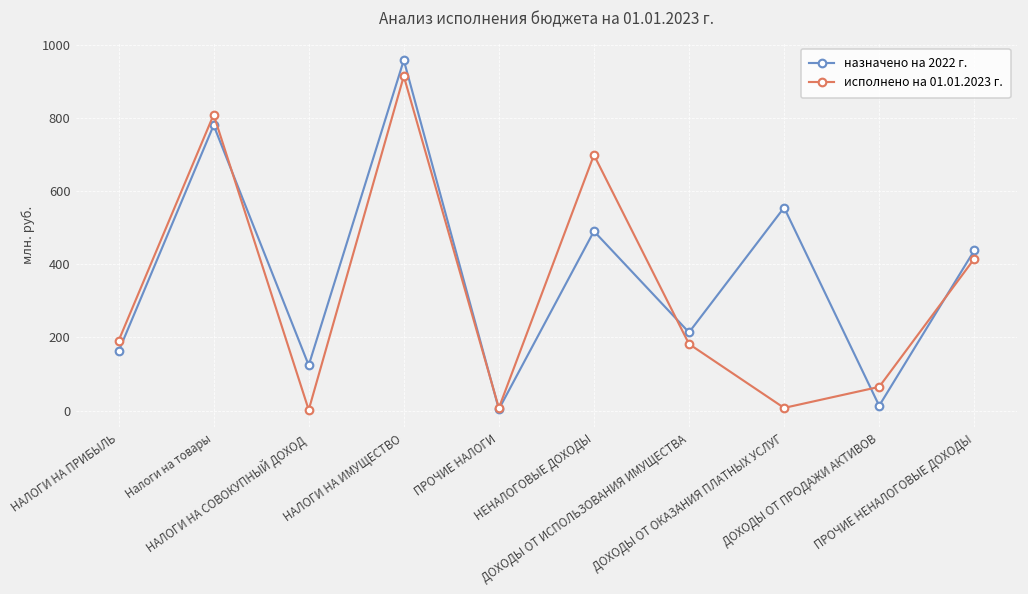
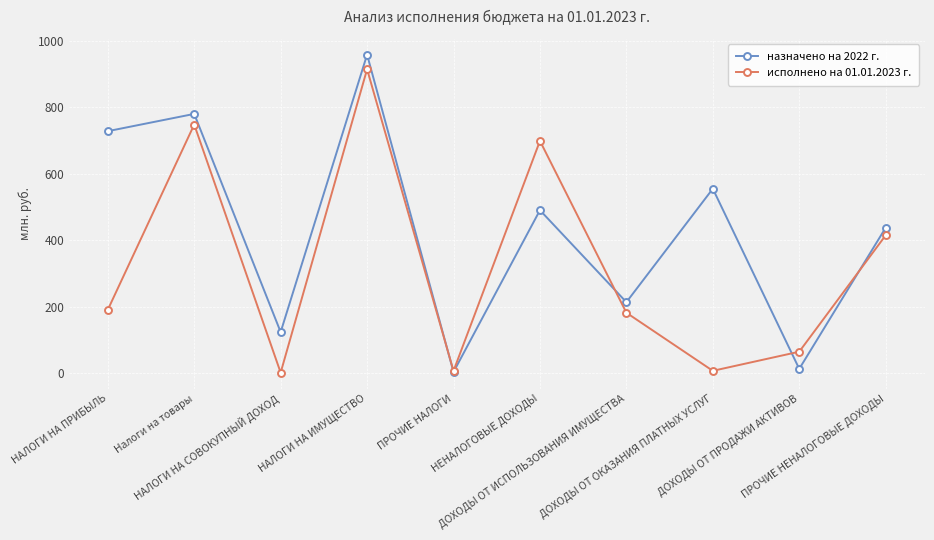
  {
    "назначено на 2022 г.": {
-     "НАЛОГИ НА ПРИБЫЛЬ": 160,
+     "НАЛОГИ НА ПРИБЫЛЬ": 730,
      "Налоги на товары": 780,
      "НАЛОГИ НА СОВОКУПНЫЙ ДОХОД": 120,
      "НАЛОГИ НА ИМУЩЕСТВО": 960,
      "НЕНАЛОГОВЫЕ ДОХОДЫ": 490,
      "ДОХОДЫ ОТ ИСПОЛЬЗОВАНИЯ ИМУЩЕСТВА": 210,
      "ДОХОДЫ ОТ ОКАЗАНИЯ ПЛАТНЫХ УСЛУГ": 560,
      "ДОХОДЫ ОТ ПРОДАЖИ АКТИВОВ": 10,
      "ПРОЧИЕ НЕНАЛОГОВЫЕ ДОХОДЫ": 440
    },
    "исполнено на 01.01.2023 г.": {
      "НАЛОГИ НА ПРИБЫЛЬ": 190,
-     "Налоги на товары": 810,
+     "Налоги на товары": 750,
      "НАЛОГИ НА СОВОКУПНЫЙ ДОХОД": 0,
      "НАЛОГИ НА ИМУЩЕСТВО": 910,
      "НЕНАЛОГОВЫЕ ДОХОДЫ": 700,
      "ДОХОДЫ ОТ ИСПОЛЬЗОВАНИЯ ИМУЩЕСТВА": 180,
      "ДОХОДЫ ОТ ОКАЗАНИЯ ПЛАТНЫХ УСЛУГ": 10,
      "ДОХОДЫ ОТ ПРОДАЖИ АКТИВОВ": 60,
      "ПРОЧИЕ НЕНАЛОГОВЫЕ ДОХОДЫ": 410
    }
  }
